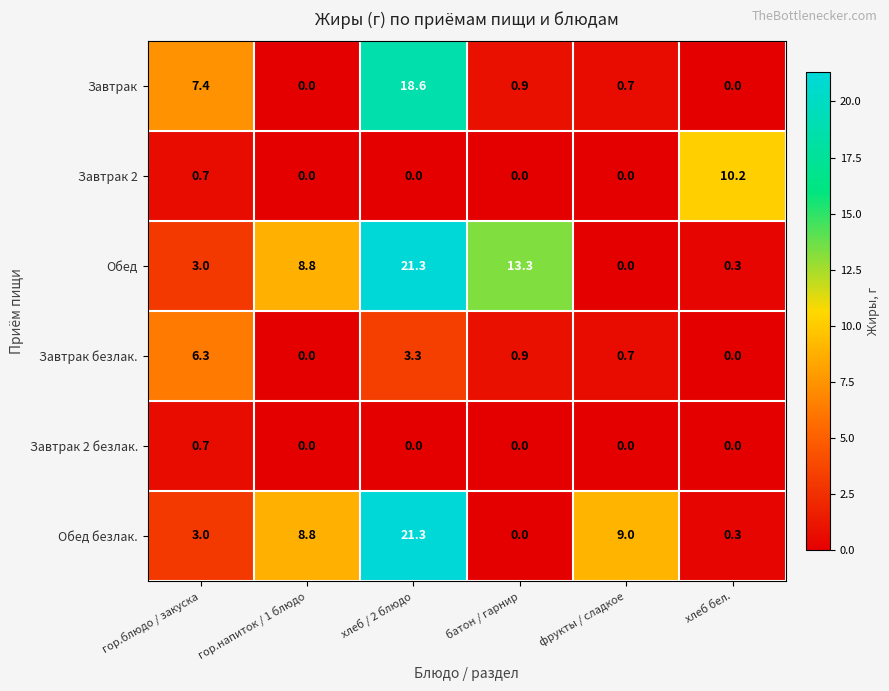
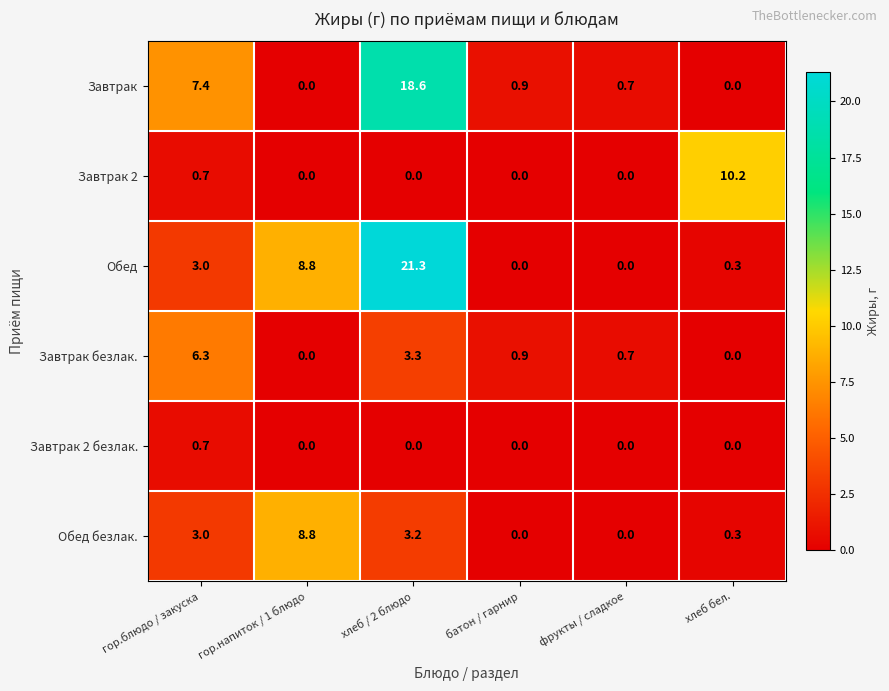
  {
    "Завтрак": {
      "гор.блюдо / закуска": 7.4,
      "гор.напиток / 1 блюдо": 0.0,
      "хлеб / 2 блюдо": 18.6,
      "батон / гарнир": 0.9,
      "фрукты / сладкое": 0.7,
      "хлеб бел.": 0.0
    },
    "Завтрак 2": {
      "гор.блюдо / закуска": 0.7,
      "гор.напиток / 1 блюдо": 0.0,
      "хлеб / 2 блюдо": 0.0,
      "батон / гарнир": 0.0,
      "фрукты / сладкое": 0.0,
      "хлеб бел.": 10.2
    },
    "Обед": {
      "гор.блюдо / закуска": 3.0,
      "гор.напиток / 1 блюдо": 8.8,
      "хлеб / 2 блюдо": 21.3,
-     "батон / гарнир": 13.3,
+     "батон / гарнир": 0.0,
      "фрукты / сладкое": 0.0,
      "хлеб бел.": 0.3
    },
    "Завтрак безлак.": {
      "гор.блюдо / закуска": 6.3,
      "гор.напиток / 1 блюдо": 0.0,
      "хлеб / 2 блюдо": 3.3,
      "батон / гарнир": 0.9,
      "фрукты / сладкое": 0.7,
      "хлеб бел.": 0.0
    },
    "Завтрак 2 безлак.": {
      "гор.блюдо / закуска": 0.7,
      "гор.напиток / 1 блюдо": 0.0,
      "хлеб / 2 блюдо": 0.0,
      "батон / гарнир": 0.0,
      "фрукты / сладкое": 0.0,
      "хлеб бел.": 0.0
    },
    "Обед безлак.": {
      "гор.блюдо / закуска": 3.0,
      "гор.напиток / 1 блюдо": 8.8,
-     "хлеб / 2 блюдо": 21.3,
+     "хлеб / 2 блюдо": 3.2,
      "батон / гарнир": 0.0,
-     "фрукты / сладкое": 9.0,
+     "фрукты / сладкое": 0.0,
      "хлеб бел.": 0.3
    }
  }
